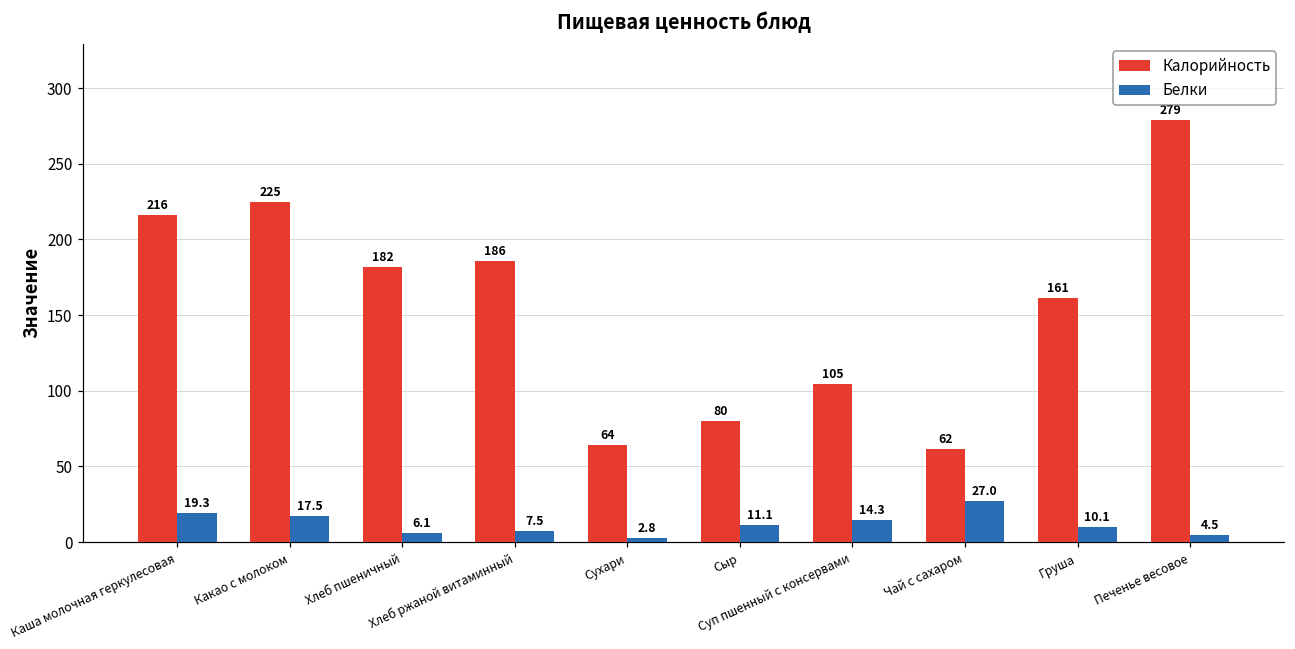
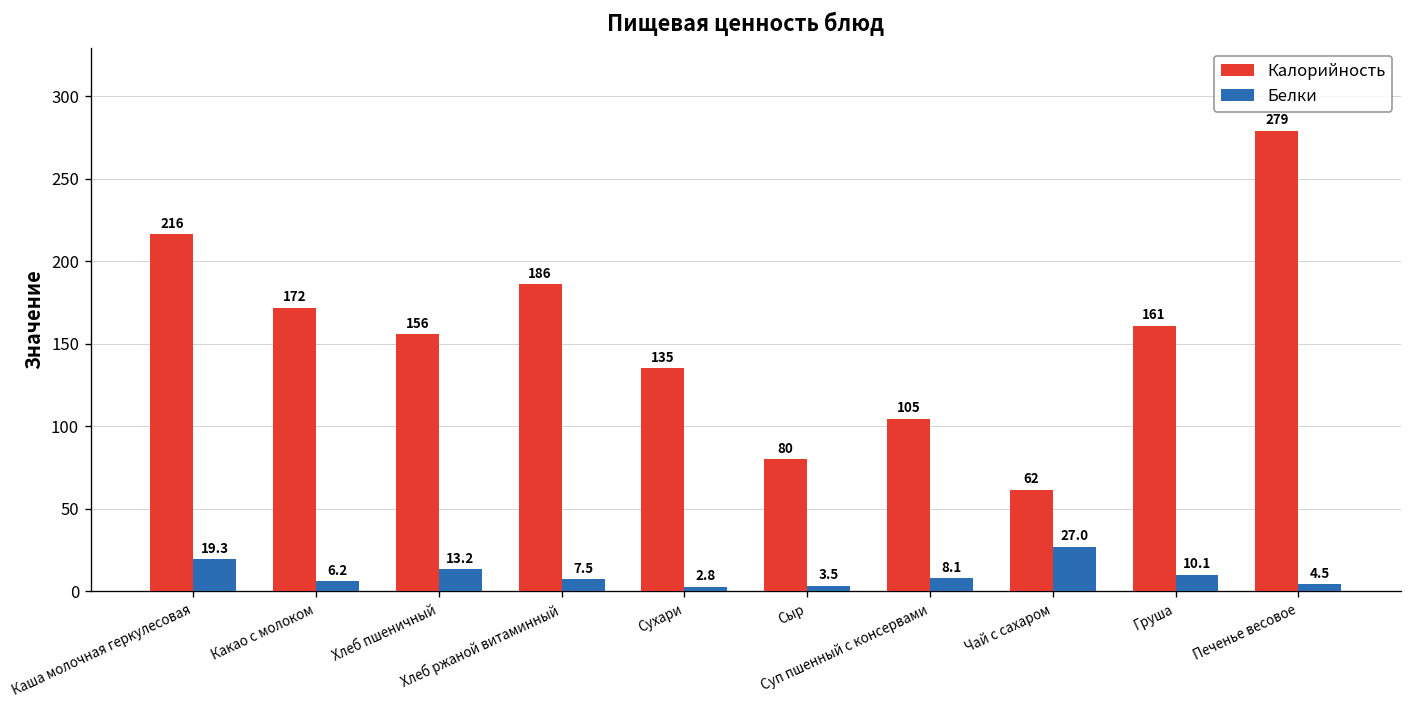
  {
    "Калорийность": {
      "Каша молочная геркулесовая": 216,
-     "Какао с молоком": 225,
-     "Хлеб пшеничный": 182,
+     "Какао с молоком": 172,
+     "Хлеб пшеничный": 156,
      "Хлеб ржаной витаминный": 186,
-     "Сухари": 64,
+     "Сухари": 135,
      "Сыр": 80,
      "Суп пшенный с консервами": 105,
      "Чай с сахаром": 62,
      "Груша": 161
    },
    "Белки": {
      "Каша молочная геркулесовая": 19.3,
-     "Какао с молоком": 17.5,
-     "Хлеб пшеничный": 6.1,
+     "Какао с молоком": 6.2,
+     "Хлеб пшеничный": 13.2,
      "Хлеб ржаной витаминный": 7.5,
      "Сухари": 2.8,
-     "Сыр": 11.1,
-     "Суп пшенный с консервами": 14.3,
+     "Сыр": 3.5,
+     "Суп пшенный с консервами": 8.1,
      "Чай с сахаром": 27.0,
      "Груша": 10.1,
      "Печенье весовое": 4.5
    }
  }
